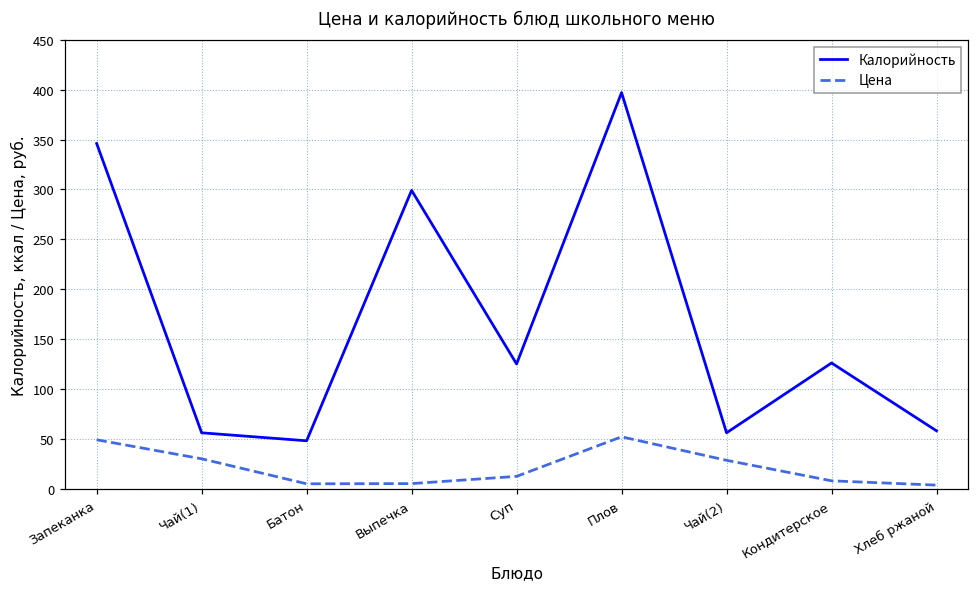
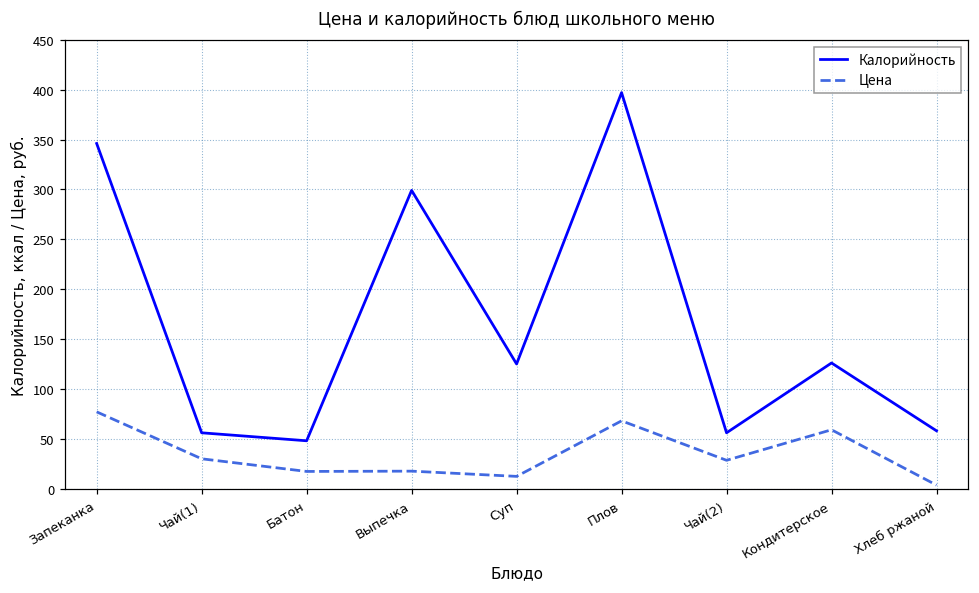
  {
    "Калорийность": {
      "Запеканка": 350,
      "Чай(1)": 60,
      "Батон": 50,
      "Выпечка": 300,
      "Суп": 130,
      "Плов": 400,
      "Чай(2)": 60,
      "Кондитерское": 130,
      "Хлеб ржаной": 60
    },
    "Цена": {
-     "Запеканка": 50,
+     "Запеканка": 80,
      "Чай(1)": 30,
-     "Батон": 0,
-     "Выпечка": 10,
+     "Батон": 20,
+     "Выпечка": 20,
      "Суп": 10,
-     "Плов": 50,
+     "Плов": 70,
      "Чай(2)": 30,
-     "Кондитерское": 10,
+     "Кондитерское": 60,
      "Хлеб ржаной": 0
    }
  }
